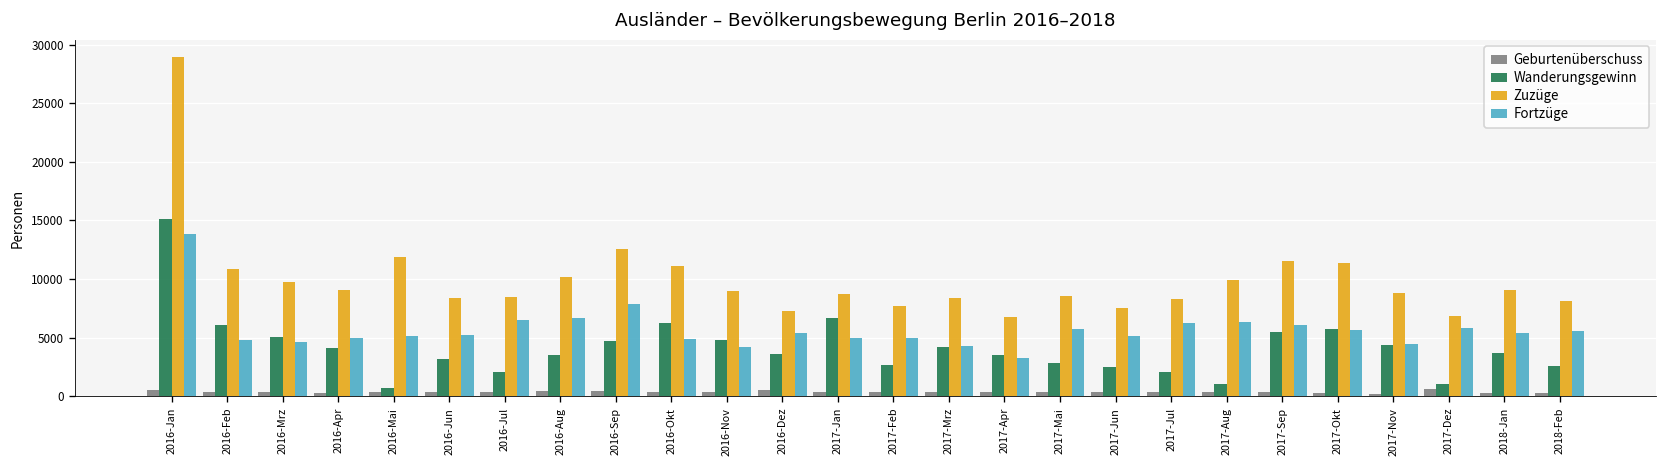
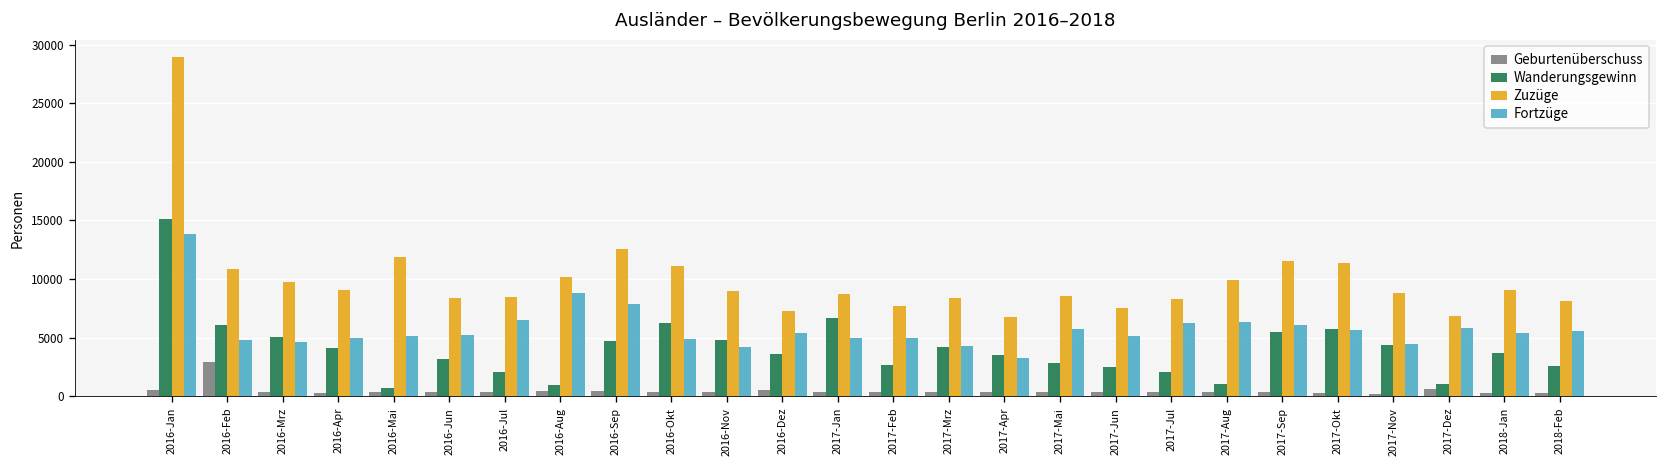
  {
    "Geburtenüberschuss": {
      "2016-Jan": 1000,
-     "2016-Feb": 0,
+     "2016-Feb": 3000,
      "2016-Mrz": 0,
      "2016-Apr": 0,
      "2016-Mai": 0,
      "2016-Jun": 0,
      "2016-Jul": 0,
      "2016-Aug": 0,
      "2016-Sep": 0,
      "2016-Okt": 0,
      "2016-Nov": 0,
      "2016-Dez": 1000,
      "2017-Jan": 0,
      "2017-Feb": 0,
      "2017-Mrz": 0,
      "2017-Apr": 0,
      "2017-Mai": 0,
      "2017-Jun": 0,
      "2017-Jul": 0,
      "2017-Aug": 0,
      "2017-Sep": 0,
      "2017-Okt": 0,
      "2017-Dez": 1000,
      "2018-Feb": 0
    },
    "Wanderungsgewinn": {
      "2016-Jan": 15000,
      "2016-Feb": 6000,
      "2016-Mrz": 5000,
      "2016-Apr": 4000,
      "2016-Mai": 1000,
      "2016-Jun": 3000,
      "2016-Jul": 2000,
-     "2016-Aug": 3000,
+     "2016-Aug": 1000,
      "2016-Sep": 5000,
      "2016-Okt": 6000,
      "2016-Nov": 5000,
      "2016-Dez": 4000,
      "2017-Jan": 7000,
      "2017-Feb": 3000,
      "2017-Mrz": 4000,
      "2017-Apr": 4000,
      "2017-Mai": 3000,
      "2017-Jun": 2000,
      "2017-Jul": 2000,
      "2017-Aug": 1000,
      "2017-Sep": 6000,
      "2017-Okt": 6000,
      "2017-Nov": 4000,
      "2017-Dez": 1000,
      "2018-Jan": 4000,
      "2018-Feb": 3000
    },
    "Zuzüge": {
      "2016-Jan": 29000,
      "2016-Feb": 11000,
      "2016-Mrz": 10000,
      "2016-Apr": 9000,
      "2016-Mai": 12000,
      "2016-Jun": 8000,
      "2016-Jul": 9000,
      "2016-Aug": 10000,
      "2016-Sep": 13000,
      "2016-Okt": 11000,
      "2016-Nov": 9000,
      "2016-Dez": 7000,
      "2017-Jan": 9000,
      "2017-Feb": 8000,
      "2017-Mrz": 8000,
      "2017-Apr": 7000,
      "2017-Mai": 9000,
      "2017-Jun": 8000,
      "2017-Jul": 8000,
      "2017-Aug": 10000,
      "2017-Sep": 12000,
      "2017-Okt": 11000,
      "2017-Nov": 9000,
      "2017-Dez": 7000,
      "2018-Jan": 9000,
      "2018-Feb": 8000
    },
    "Fortzüge": {
      "2016-Jan": 14000,
      "2016-Feb": 5000,
      "2016-Mrz": 5000,
      "2016-Apr": 5000,
      "2016-Mai": 5000,
      "2016-Jun": 5000,
      "2016-Jul": 6000,
-     "2016-Aug": 7000,
+     "2016-Aug": 9000,
      "2016-Sep": 8000,
      "2016-Okt": 5000,
      "2016-Nov": 4000,
      "2016-Dez": 5000,
      "2017-Jan": 5000,
      "2017-Feb": 5000,
      "2017-Mrz": 4000,
      "2017-Apr": 3000,
      "2017-Mai": 6000,
      "2017-Jun": 5000,
      "2017-Jul": 6000,
      "2017-Aug": 6000,
      "2017-Sep": 6000,
      "2017-Okt": 6000,
      "2017-Nov": 4000,
      "2017-Dez": 6000,
      "2018-Jan": 5000,
      "2018-Feb": 6000
    }
  }
